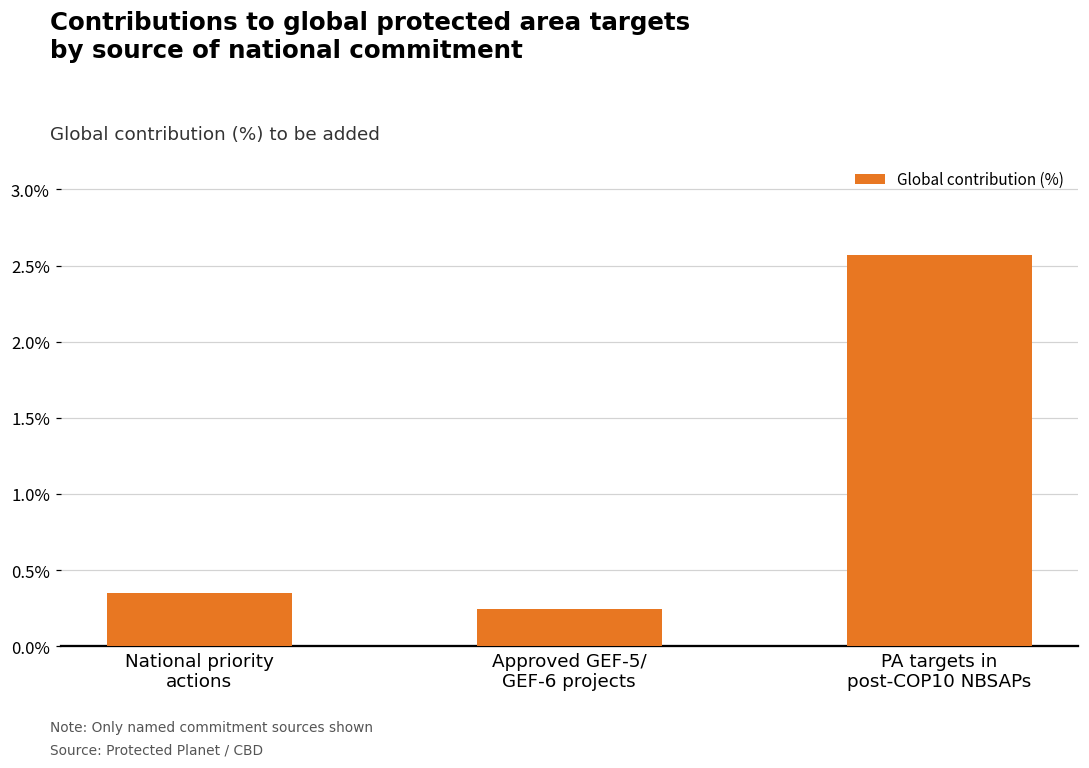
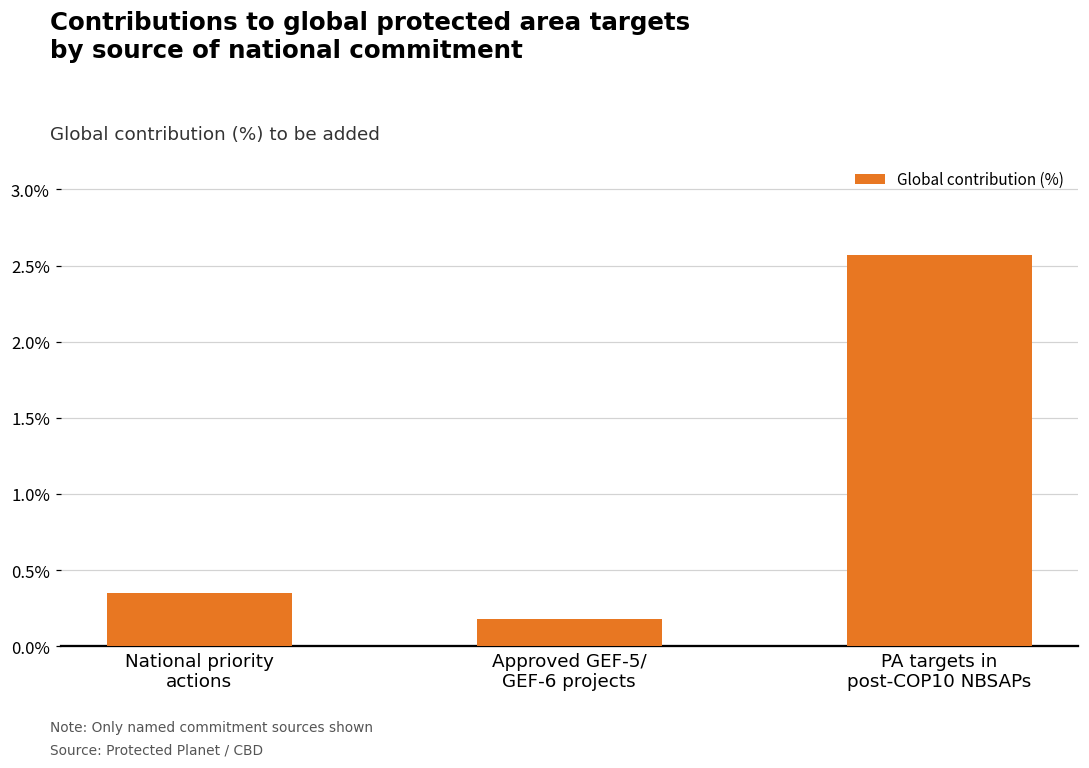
  {
    "National priority actions": "0.35%",
-   "Approved GEF-5/ GEF-6 projects": "0.24%",
+   "Approved GEF-5/ GEF-6 projects": "0.18%",
    "PA targets in post-COP10 NBSAPs": "2.57%"
  }
